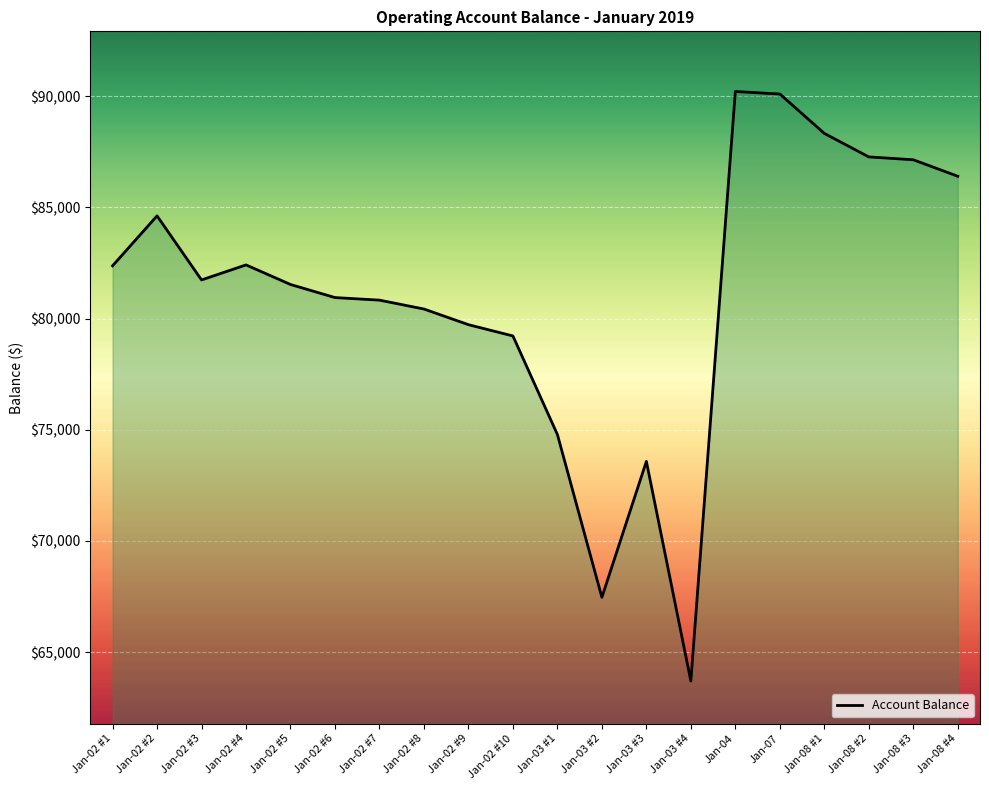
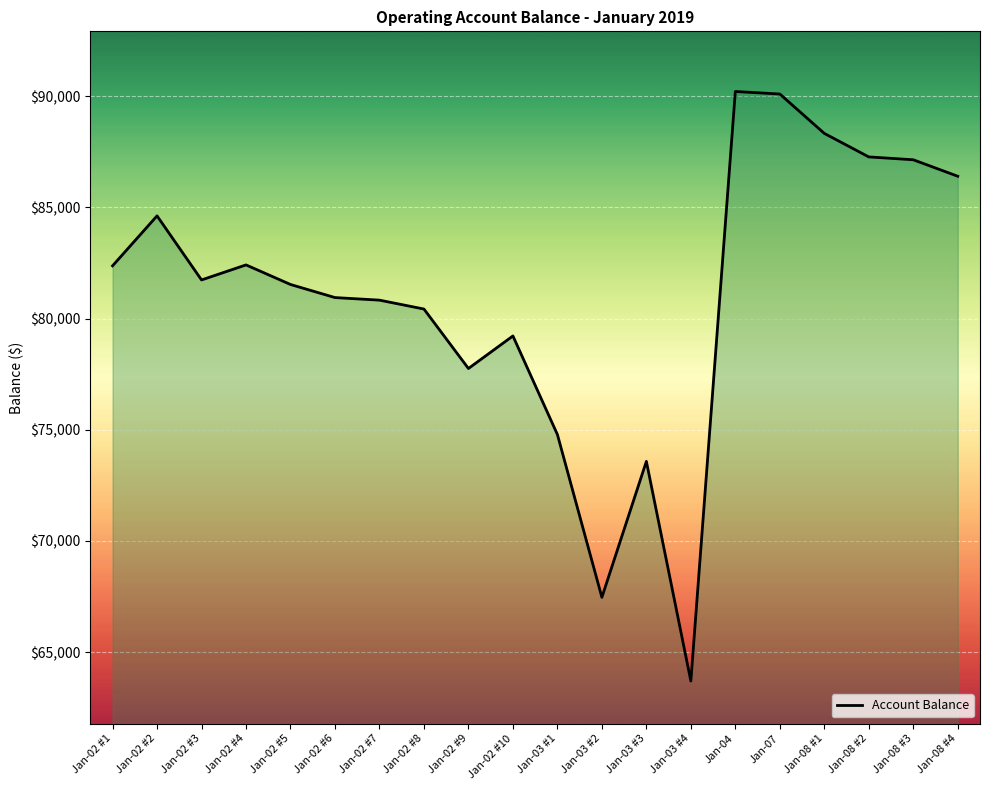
  {
    "Jan-02 #1": "$82,400",
    "Jan-02 #2": "$84,600",
    "Jan-02 #3": "$81,700",
    "Jan-02 #4": "$82,400",
    "Jan-02 #5": "$81,500",
    "Jan-02 #6": "$80,900",
    "Jan-02 #7": "$80,800",
    "Jan-02 #8": "$80,400",
-   "Jan-02 #9": "$79,700",
+   "Jan-02 #9": "$77,800",
    "Jan-02 #10": "$79,200",
    "Jan-03 #1": "$74,800",
    "Jan-03 #2": "$67,500",
    "Jan-03 #3": "$73,600",
    "Jan-03 #4": "$63,700",
    "Jan-04": "$90,200",
    "Jan-07": "$90,100",
    "Jan-08 #1": "$88,300",
    "Jan-08 #2": "$87,300",
    "Jan-08 #3": "$87,100",
    "Jan-08 #4": "$86,400"
  }
